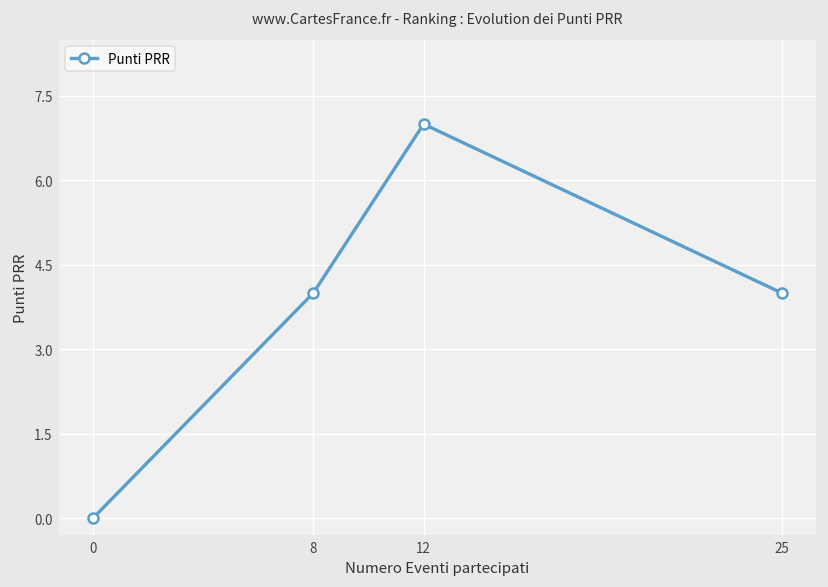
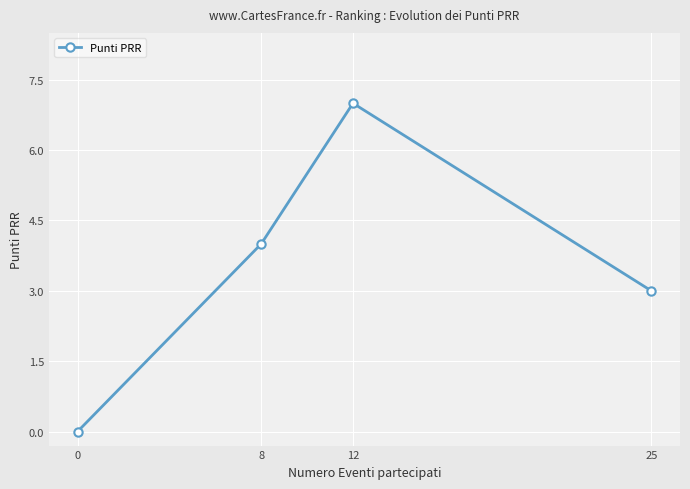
  {
    "0": 0,
    "8": 4,
    "12": 7,
-   "25": 4
+   "25": 3
  }
